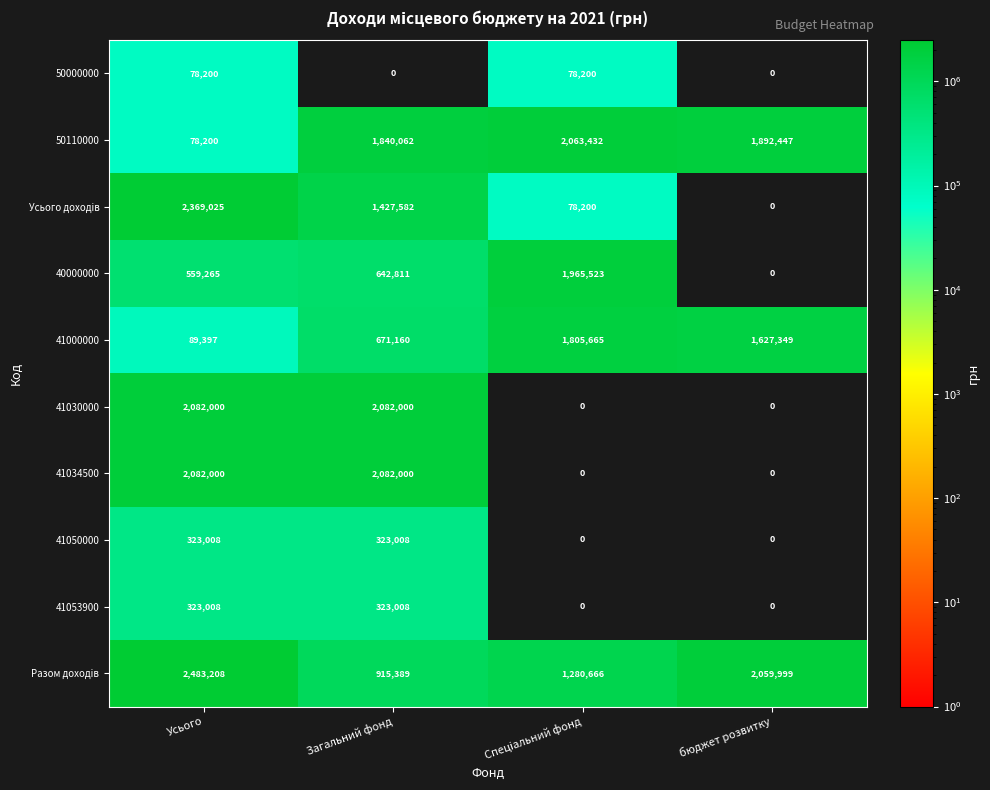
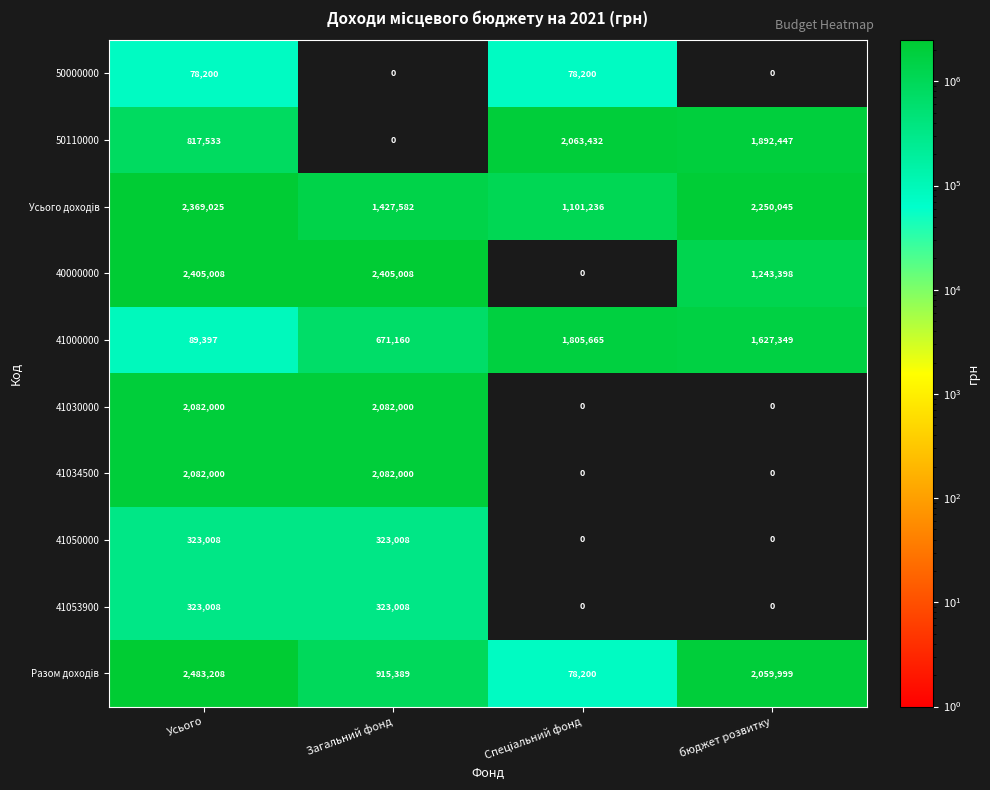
  {
    "50000000": {
      "Усього": "78,200",
      "Загальний фонд": "0",
      "Спеціальний фонд": "78,200",
      "бюджет розвитку": "0"
    },
    "50110000": {
-     "Усього": "78,200",
-     "Загальний фонд": "1,840,062",
+     "Усього": "817,533",
+     "Загальний фонд": "0",
      "Спеціальний фонд": "2,063,432",
      "бюджет розвитку": "1,892,447"
    },
    "Усього доходів": {
      "Усього": "2,369,025",
      "Загальний фонд": "1,427,582",
-     "Спеціальний фонд": "78,200",
-     "бюджет розвитку": "0"
+     "Спеціальний фонд": "1,101,236",
+     "бюджет розвитку": "2,250,045"
    },
    "40000000": {
-     "Усього": "559,265",
-     "Загальний фонд": "642,811",
-     "Спеціальний фонд": "1,965,523",
-     "бюджет розвитку": "0"
+     "Усього": "2,405,008",
+     "Загальний фонд": "2,405,008",
+     "Спеціальний фонд": "0",
+     "бюджет розвитку": "1,243,398"
    },
    "41000000": {
      "Усього": "89,397",
      "Загальний фонд": "671,160",
      "Спеціальний фонд": "1,805,665",
      "бюджет розвитку": "1,627,349"
    },
    "41030000": {
      "Усього": "2,082,000",
      "Загальний фонд": "2,082,000",
      "Спеціальний фонд": "0",
      "бюджет розвитку": "0"
    },
    "41034500": {
      "Усього": "2,082,000",
      "Загальний фонд": "2,082,000",
      "Спеціальний фонд": "0",
      "бюджет розвитку": "0"
    },
    "41050000": {
      "Усього": "323,008",
      "Загальний фонд": "323,008",
      "Спеціальний фонд": "0",
      "бюджет розвитку": "0"
    },
    "41053900": {
      "Усього": "323,008",
      "Загальний фонд": "323,008",
      "Спеціальний фонд": "0",
      "бюджет розвитку": "0"
    },
    "Разом доходів": {
      "Усього": "2,483,208",
      "Загальний фонд": "915,389",
-     "Спеціальний фонд": "1,280,666",
+     "Спеціальний фонд": "78,200",
      "бюджет розвитку": "2,059,999"
    }
  }
